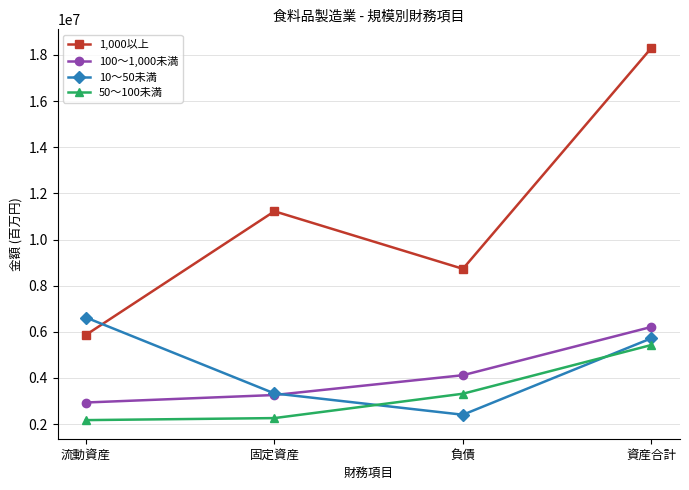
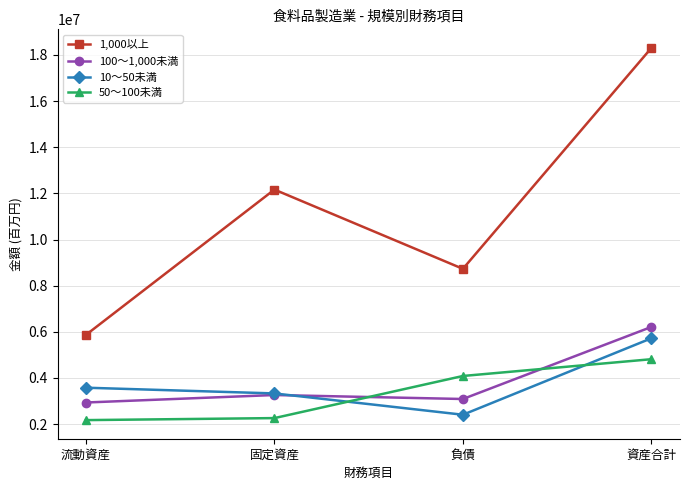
  {
    "1,000以上": {
      "流動資産": 5900000,
-     "固定資産": 11200000,
+     "固定資産": 12200000,
      "負債": 8700000,
      "資産合計": 18300000
    },
    "100～1,000未満": {
      "流動資産": 2900000,
-     "負債": 4100000,
+     "負債": 3100000,
      "資産合計": 6200000
    },
    "10～50未満": {
-     "流動資産": 6600000,
+     "流動資産": 3600000,
      "負債": 2400000,
      "資産合計": 5700000
    },
    "50～100未満": {
      "流動資産": 2200000,
      "固定資産": 2300000,
-     "負債": 3300000,
-     "資産合計": 5400000
+     "負債": 4100000,
+     "資産合計": 4800000
    }
  }
